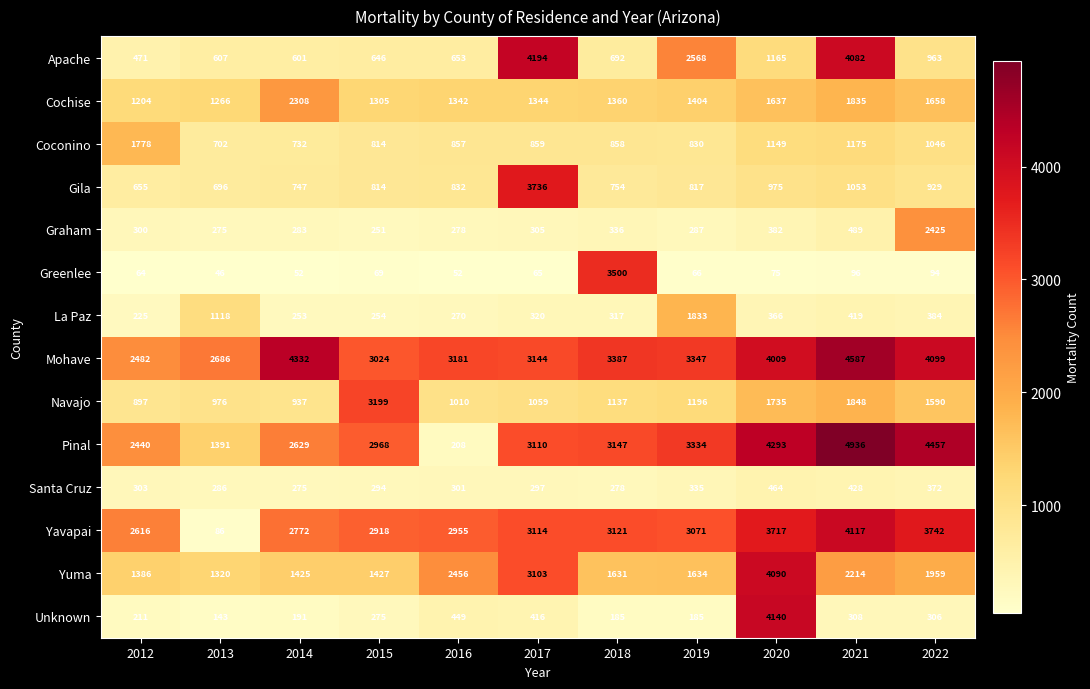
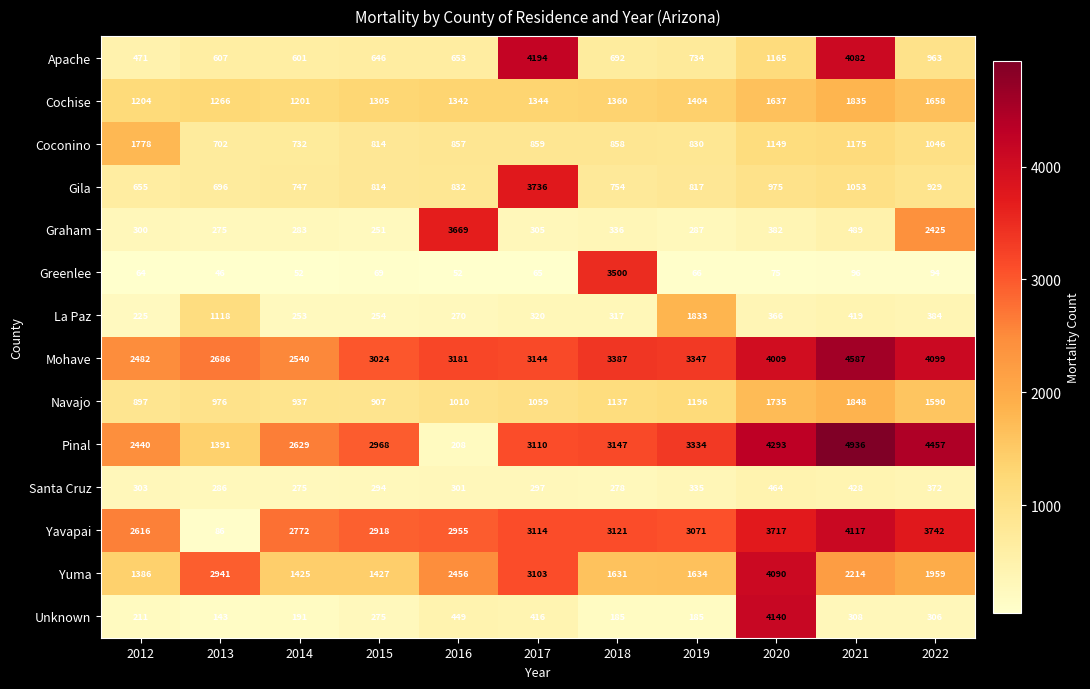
  {
    "Apache": {
      "2012": 471,
      "2013": 607,
      "2014": 601,
      "2015": 646,
      "2016": 653,
      "2017": 4194,
      "2018": 692,
-     "2019": 2568,
+     "2019": 734,
      "2020": 1165,
      "2021": 4082,
      "2022": 963
    },
    "Cochise": {
      "2012": 1204,
      "2013": 1266,
-     "2014": 2308,
+     "2014": 1201,
      "2015": 1305,
      "2016": 1342,
      "2017": 1344,
      "2018": 1360,
      "2019": 1404,
      "2020": 1637,
      "2021": 1835,
      "2022": 1658
    },
    "Coconino": {
      "2012": 1778,
      "2013": 702,
      "2014": 732,
      "2015": 814,
      "2016": 857,
      "2017": 859,
      "2018": 858,
      "2019": 830,
      "2020": 1149,
      "2021": 1175,
      "2022": 1046
    },
    "Gila": {
      "2012": 655,
      "2013": 696,
      "2014": 747,
      "2015": 814,
      "2016": 832,
      "2017": 3736,
      "2018": 754,
      "2019": 817,
      "2020": 975,
      "2021": 1053,
      "2022": 929
    },
    "Graham": {
      "2012": 300,
      "2013": 275,
      "2014": 283,
      "2015": 251,
-     "2016": 278,
+     "2016": 3669,
      "2017": 305,
      "2018": 336,
      "2019": 287,
      "2020": 382,
      "2021": 489,
      "2022": 2425
    },
    "Greenlee": {
      "2012": 64,
      "2013": 46,
      "2014": 52,
      "2015": 69,
      "2016": 52,
      "2017": 65,
      "2018": 3500,
      "2019": 66,
      "2020": 75,
      "2021": 96,
      "2022": 94
    },
    "La Paz": {
      "2012": 225,
      "2013": 1118,
      "2014": 253,
      "2015": 254,
      "2016": 270,
      "2017": 320,
      "2018": 317,
      "2019": 1833,
      "2020": 366,
      "2021": 419,
      "2022": 384
    },
    "Mohave": {
      "2012": 2482,
      "2013": 2686,
-     "2014": 4332,
+     "2014": 2540,
      "2015": 3024,
      "2016": 3181,
      "2017": 3144,
      "2018": 3387,
      "2019": 3347,
      "2020": 4009,
      "2021": 4587,
      "2022": 4099
    },
    "Navajo": {
      "2012": 897,
      "2013": 976,
      "2014": 937,
-     "2015": 3199,
+     "2015": 907,
      "2016": 1010,
      "2017": 1059,
      "2018": 1137,
      "2019": 1196,
      "2020": 1735,
      "2021": 1848,
      "2022": 1590
    },
    "Pinal": {
      "2012": 2440,
      "2013": 1391,
      "2014": 2629,
      "2015": 2968,
      "2016": 208,
      "2017": 3110,
      "2018": 3147,
      "2019": 3334,
      "2020": 4293,
      "2021": 4936,
      "2022": 4457
    },
    "Santa Cruz": {
      "2012": 303,
      "2013": 286,
      "2014": 275,
      "2015": 294,
      "2016": 301,
      "2017": 297,
      "2018": 278,
      "2019": 335,
      "2020": 464,
      "2021": 428,
      "2022": 372
    },
    "Yavapai": {
      "2012": 2616,
      "2013": 86,
      "2014": 2772,
      "2015": 2918,
      "2016": 2955,
      "2017": 3114,
      "2018": 3121,
      "2019": 3071,
      "2020": 3717,
      "2021": 4117,
      "2022": 3742
    },
    "Yuma": {
      "2012": 1386,
-     "2013": 1320,
+     "2013": 2941,
      "2014": 1425,
      "2015": 1427,
      "2016": 2456,
      "2017": 3103,
      "2018": 1631,
      "2019": 1634,
      "2020": 4090,
      "2021": 2214,
      "2022": 1959
    },
    "Unknown": {
      "2012": 211,
      "2013": 143,
      "2014": 191,
      "2015": 275,
      "2016": 449,
      "2017": 416,
      "2018": 185,
      "2019": 185,
      "2020": 4140,
      "2021": 308,
      "2022": 306
    }
  }
